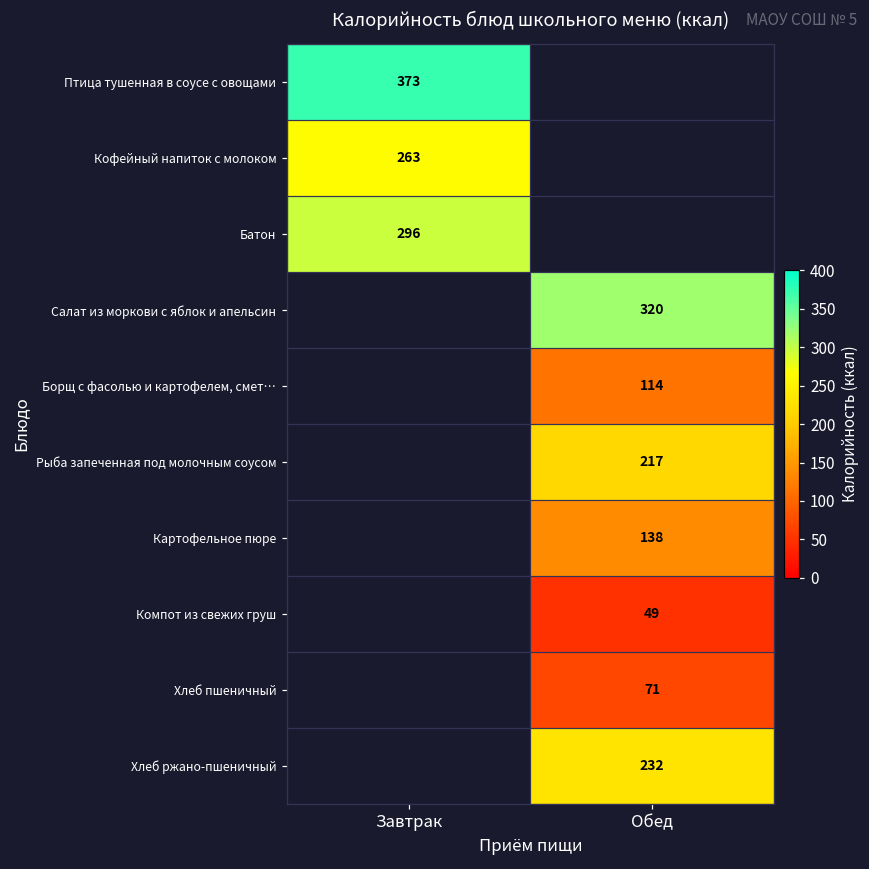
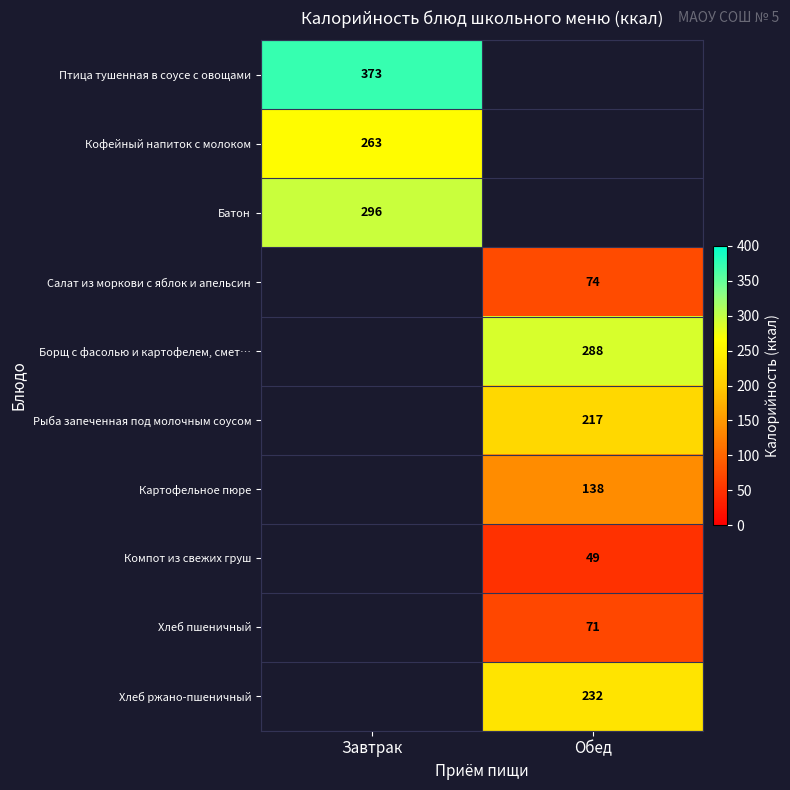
  {
    "Птица тушенная в соусе с овощами": {
      "Завтрак": 373
    },
    "Кофейный напиток с молоком": {
      "Завтрак": 263
    },
    "Батон": {
      "Завтрак": 296
    },
    "Салат из моркови с яблок и апельсин": {
-     "Обед": 320
+     "Обед": 74
    },
    "Борщ с фасолью и картофелем, смет…": {
-     "Обед": 114
+     "Обед": 288
    },
    "Рыба запеченная под молочным соусом": {
      "Обед": 217
    },
    "Картофельное пюре": {
      "Обед": 138
    },
    "Компот из свежих груш": {
      "Обед": 49
    },
    "Хлеб пшеничный": {
      "Обед": 71
    },
    "Хлеб ржано-пшеничный": {
      "Обед": 232
    }
  }
